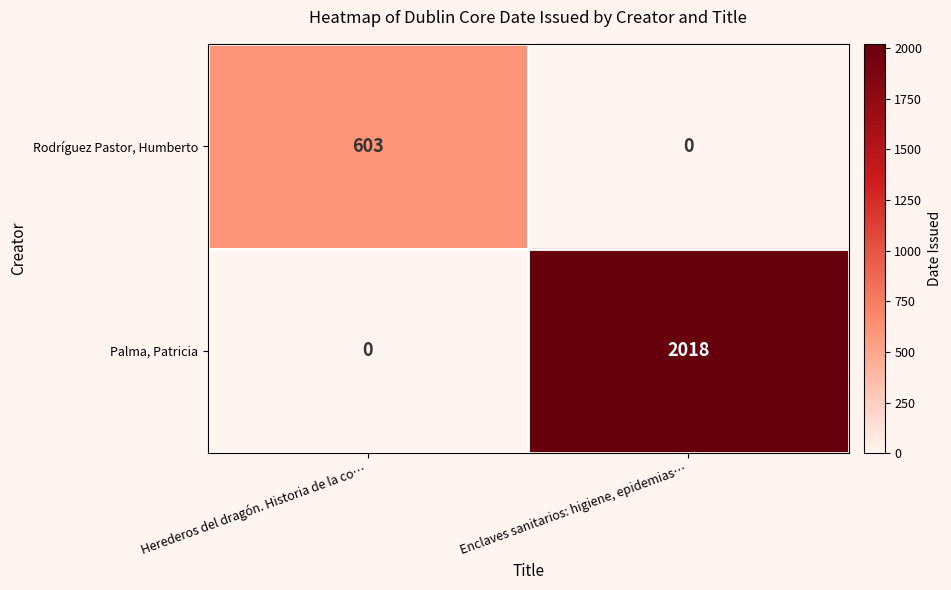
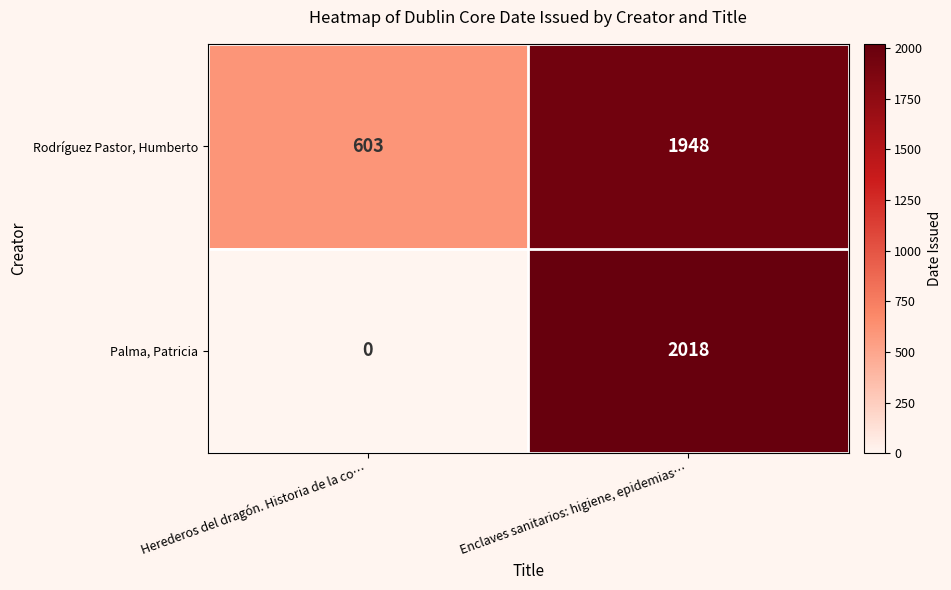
  {
    "Rodríguez Pastor, Humberto": {
      "Herederos del dragón. Historia de la co…": 603,
-     "Enclaves sanitarios: higiene, epidemias…": 0
+     "Enclaves sanitarios: higiene, epidemias…": 1948
    },
    "Palma, Patricia": {
      "Herederos del dragón. Historia de la co…": 0,
      "Enclaves sanitarios: higiene, epidemias…": 2018
    }
  }
